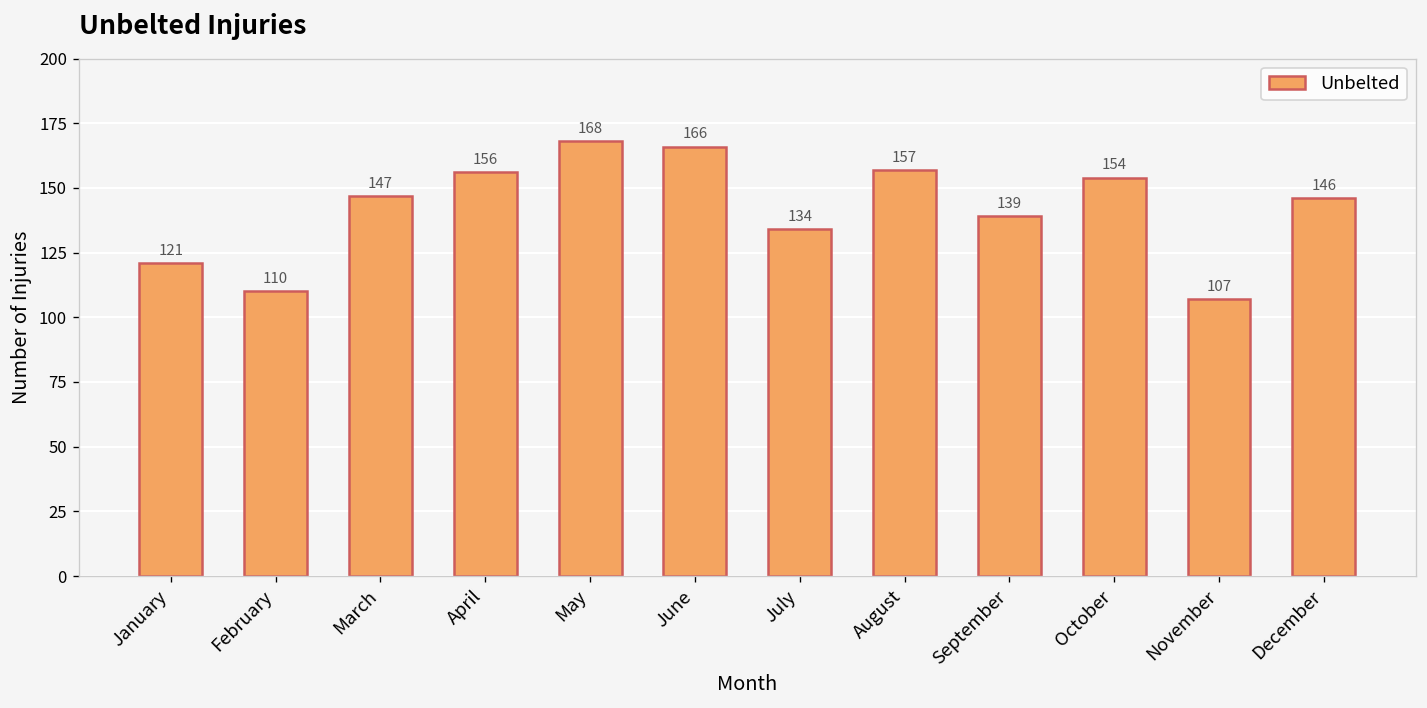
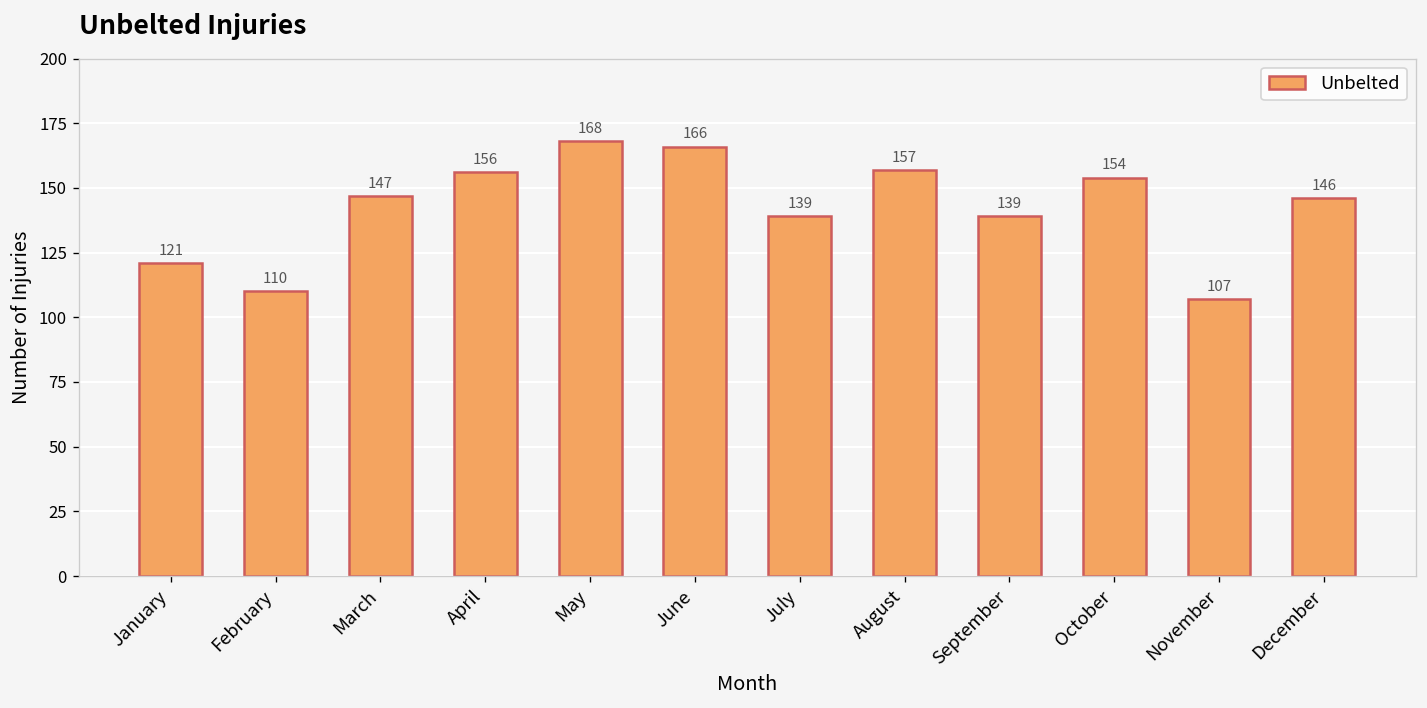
  {
    "January": 121,
    "February": 110,
    "March": 147,
    "April": 156,
    "May": 168,
    "June": 166,
-   "July": 134,
+   "July": 139,
    "August": 157,
    "September": 139,
    "October": 154,
    "November": 107,
    "December": 146
  }
